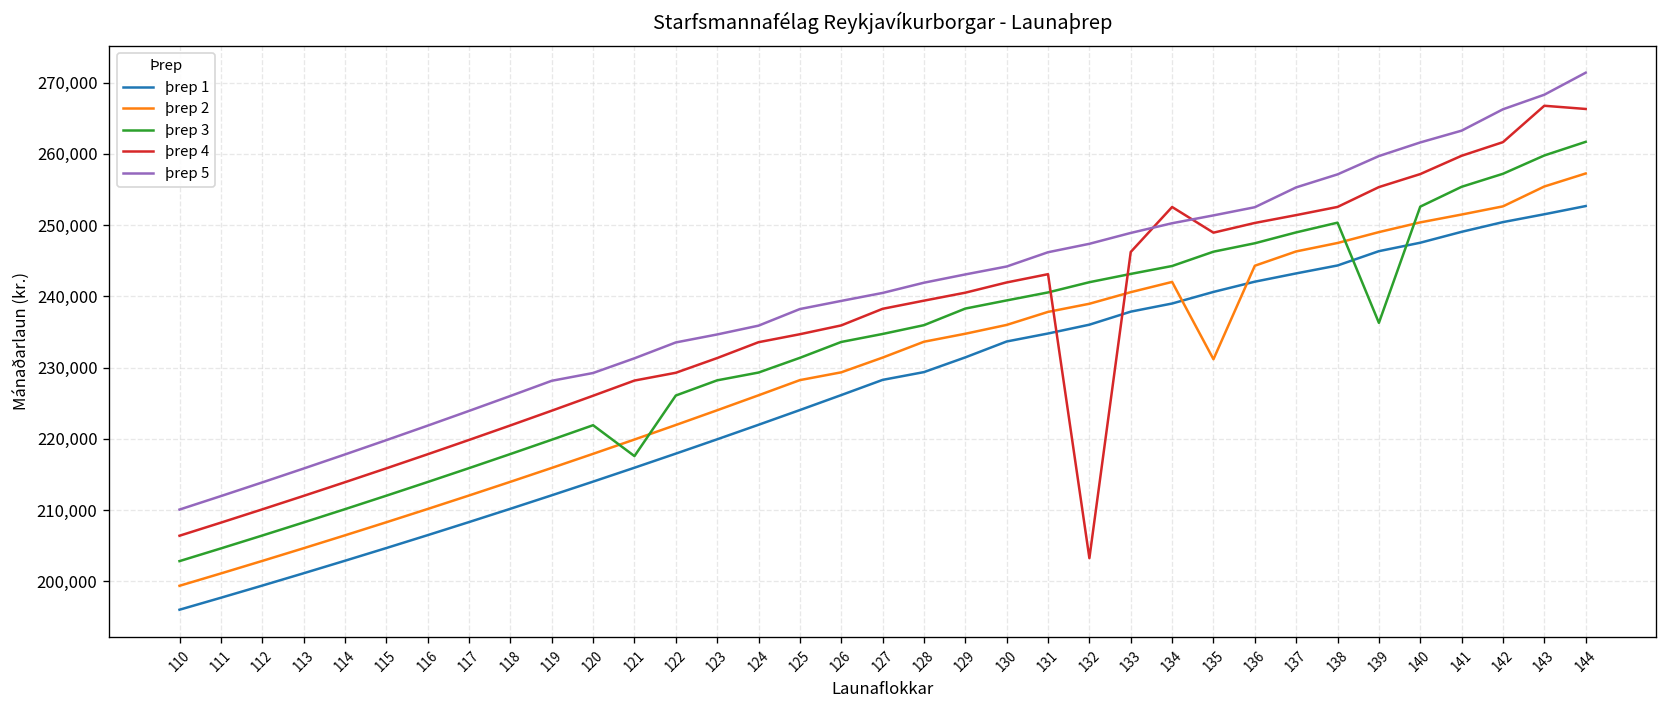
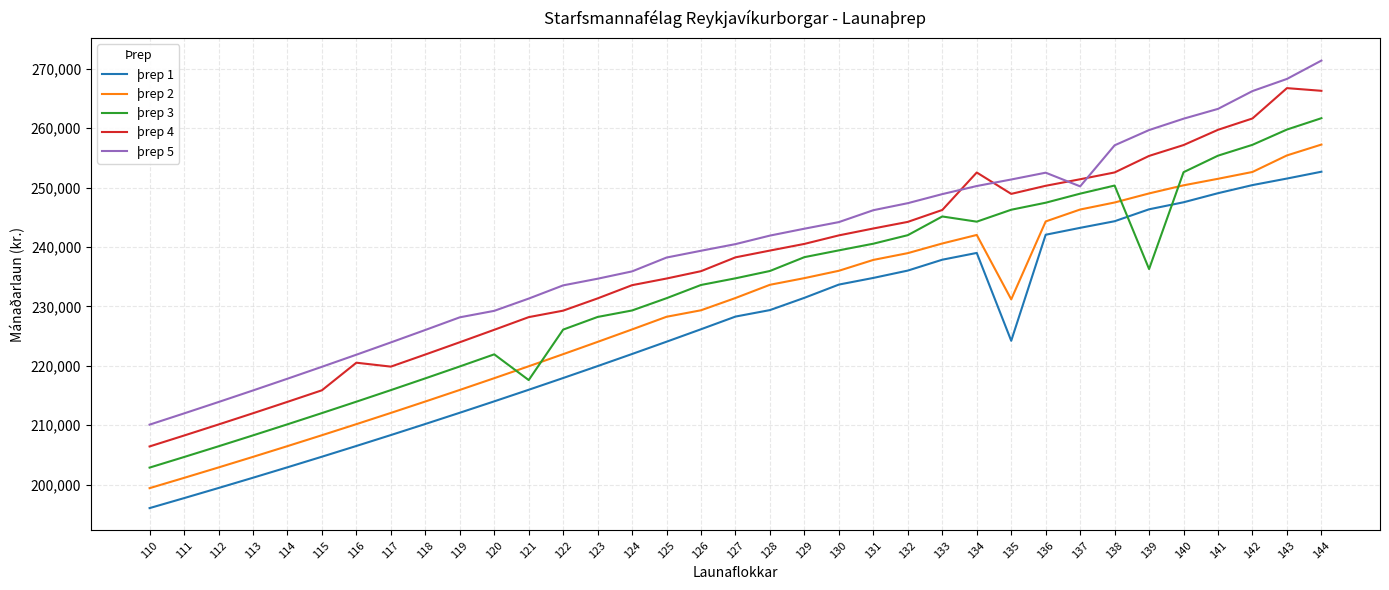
  {
    "þrep 1": {
      "110": "196,000",
      "111": "198,000",
      "112": "199,000",
      "113": "201,000",
      "114": "203,000",
      "115": "205,000",
      "116": "206,000",
      "117": "208,000",
      "118": "210,000",
      "119": "212,000",
      "120": "214,000",
      "121": "216,000",
      "122": "218,000",
      "123": "220,000",
      "124": "222,000",
      "125": "224,000",
      "126": "226,000",
      "127": "228,000",
      "128": "229,000",
      "129": "231,000",
      "130": "234,000",
      "131": "235,000",
      "132": "236,000",
      "133": "238,000",
      "134": "239,000",
-     "135": "241,000",
+     "135": "224,000",
      "136": "242,000",
      "137": "243,000",
      "138": "244,000",
      "139": "246,000",
      "140": "248,000",
      "141": "249,000",
      "142": "250,000",
      "143": "252,000",
      "144": "253,000"
    },
    "þrep 2": {
      "110": "199,000",
      "111": "201,000",
      "112": "203,000",
      "113": "205,000",
      "114": "206,000",
      "115": "208,000",
      "116": "210,000",
      "117": "212,000",
      "118": "214,000",
      "119": "216,000",
      "120": "218,000",
      "121": "220,000",
      "122": "222,000",
      "123": "224,000",
      "124": "226,000",
      "125": "228,000",
      "126": "229,000",
      "127": "231,000",
      "128": "234,000",
      "129": "235,000",
      "130": "236,000",
      "131": "238,000",
      "132": "239,000",
      "133": "241,000",
      "134": "242,000",
      "135": "231,000",
      "136": "244,000",
      "137": "246,000",
      "138": "247,000",
      "139": "249,000",
      "140": "250,000",
      "141": "251,000",
      "142": "253,000",
      "143": "255,000",
      "144": "257,000"
    },
    "þrep 3": {
      "110": "203,000",
      "111": "205,000",
      "112": "206,000",
      "113": "208,000",
      "114": "210,000",
      "115": "212,000",
      "116": "214,000",
      "117": "216,000",
      "118": "218,000",
      "119": "220,000",
      "120": "222,000",
      "121": "218,000",
      "122": "226,000",
      "123": "228,000",
      "124": "229,000",
      "125": "231,000",
      "126": "234,000",
      "127": "235,000",
      "128": "236,000",
      "129": "238,000",
      "130": "239,000",
      "131": "241,000",
      "132": "242,000",
-     "133": "243,000",
+     "133": "245,000",
      "134": "244,000",
      "135": "246,000",
      "136": "247,000",
      "137": "249,000",
      "138": "250,000",
      "139": "236,000",
      "140": "253,000",
      "141": "255,000",
      "142": "257,000",
      "143": "260,000",
      "144": "262,000"
    },
    "þrep 4": {
      "110": "206,000",
      "111": "208,000",
      "112": "210,000",
      "113": "212,000",
      "114": "214,000",
      "115": "216,000",
-     "116": "218,000",
+     "116": "221,000",
      "117": "220,000",
      "118": "222,000",
      "119": "224,000",
      "120": "226,000",
      "121": "228,000",
      "122": "229,000",
      "123": "231,000",
      "124": "234,000",
      "125": "235,000",
      "126": "236,000",
      "127": "238,000",
      "128": "239,000",
      "129": "241,000",
      "130": "242,000",
      "131": "243,000",
-     "132": "203,000",
+     "132": "244,000",
      "133": "246,000",
      "134": "253,000",
      "135": "249,000",
      "136": "250,000",
      "137": "251,000",
      "138": "253,000",
      "139": "255,000",
      "140": "257,000",
      "141": "260,000",
      "142": "262,000",
      "143": "267,000",
      "144": "266,000"
    },
    "þrep 5": {
      "110": "210,000",
      "111": "212,000",
      "112": "214,000",
      "113": "216,000",
      "114": "218,000",
      "115": "220,000",
      "116": "222,000",
      "117": "224,000",
      "118": "226,000",
      "119": "228,000",
      "120": "229,000",
      "121": "231,000",
      "122": "234,000",
      "123": "235,000",
      "124": "236,000",
      "125": "238,000",
      "126": "239,000",
      "127": "240,000",
      "128": "242,000",
      "129": "243,000",
      "130": "244,000",
      "131": "246,000",
      "132": "247,000",
      "133": "249,000",
      "134": "250,000",
      "135": "251,000",
      "136": "253,000",
-     "137": "255,000",
+     "137": "250,000",
      "138": "257,000",
      "139": "260,000",
      "140": "262,000",
      "141": "263,000",
      "142": "266,000",
      "143": "268,000",
      "144": "271,000"
    }
  }
